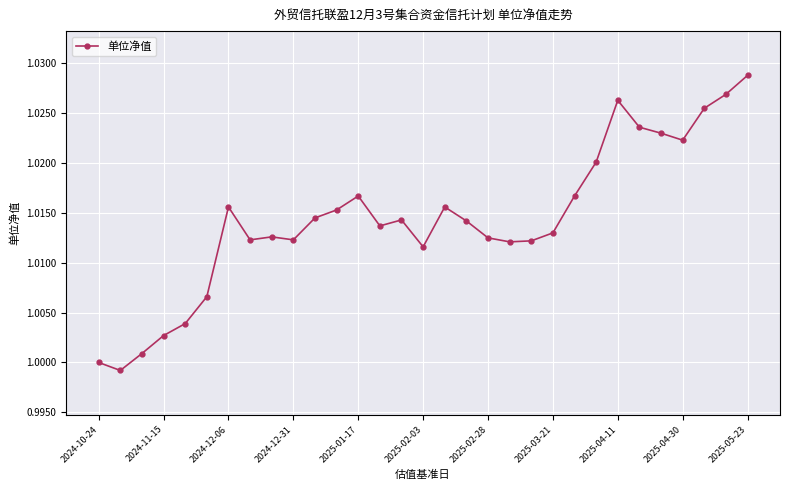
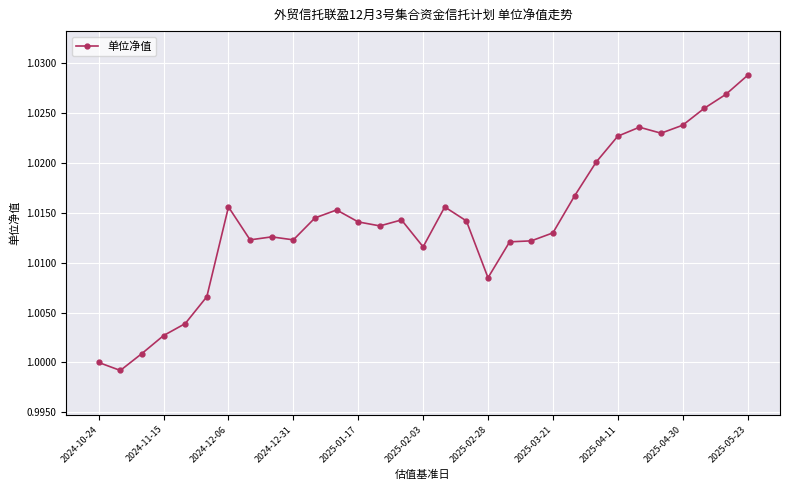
  {
    "2024-10-24": 1.000,
    "2024-11-15": 1.003,
    "2024-12-06": 1.016,
    "2024-12-31": 1.012,
-   "2025-01-17": 1.017,
+   "2025-01-17": 1.014,
    "2025-02-03": 1.012,
-   "2025-02-28": 1.013,
+   "2025-02-28": 1.009,
    "2025-03-21": 1.013,
-   "2025-04-11": 1.026,
-   "2025-04-30": 1.022,
+   "2025-04-11": 1.023,
+   "2025-04-30": 1.024,
    "2025-05-23": 1.029
  }
